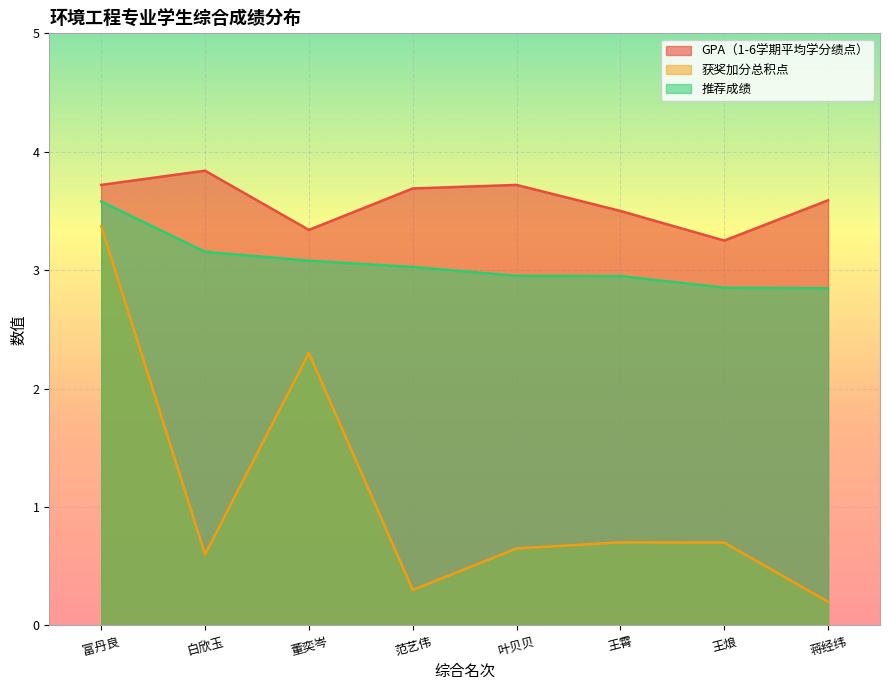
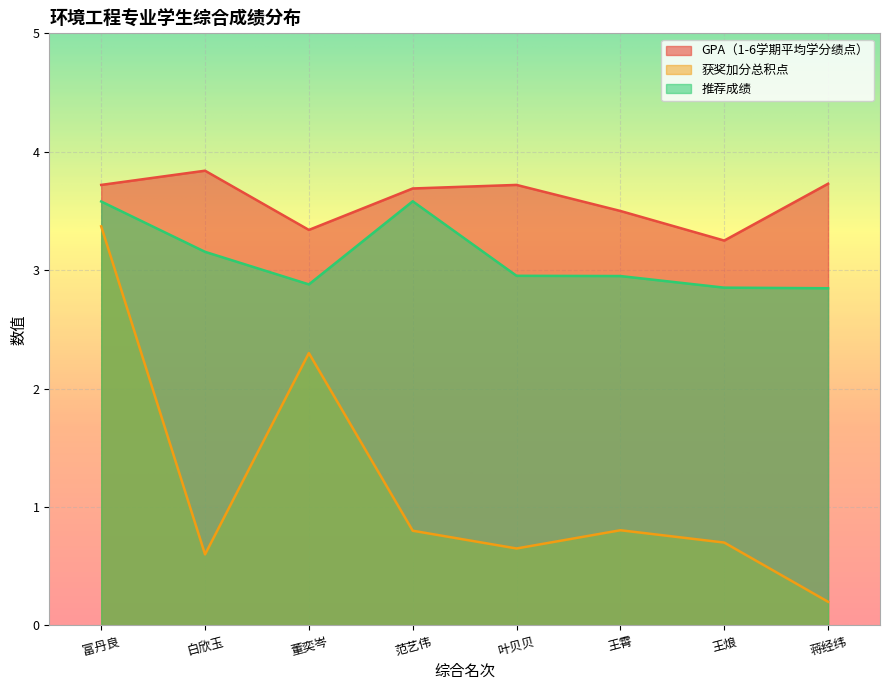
  {
    "GPA（1-6学期平均学分绩点）": {
      "富丹良": 3.72,
      "白欣玉": 3.84,
      "董奕岑": 3.34,
      "范艺伟": 3.69,
      "叶贝贝": 3.72,
      "王霄": 3.50,
      "王烺": 3.25,
-     "蒋经纬": 3.59
+     "蒋经纬": 3.73
    },
    "获奖加分总积点": {
      "富丹良": 3.37,
      "白欣玉": 0.60,
      "董奕岑": 2.30,
-     "范艺伟": 0.3,
+     "范艺伟": 0.8,
      "叶贝贝": 0.65,
-     "王霄": 0.70,
+     "王霄": 0.80,
      "王烺": 0.70,
      "蒋经纬": 0.20
    },
    "推荐成绩": {
      "富丹良": 3.58,
      "白欣玉": 3.16,
-     "董奕岑": 3.08,
-     "范艺伟": 3.03,
+     "董奕岑": 2.88,
+     "范艺伟": 3.58,
      "叶贝贝": 2.95,
      "王霄": 2.95,
      "王烺": 2.85,
      "蒋经纬": 2.85
    }
  }
